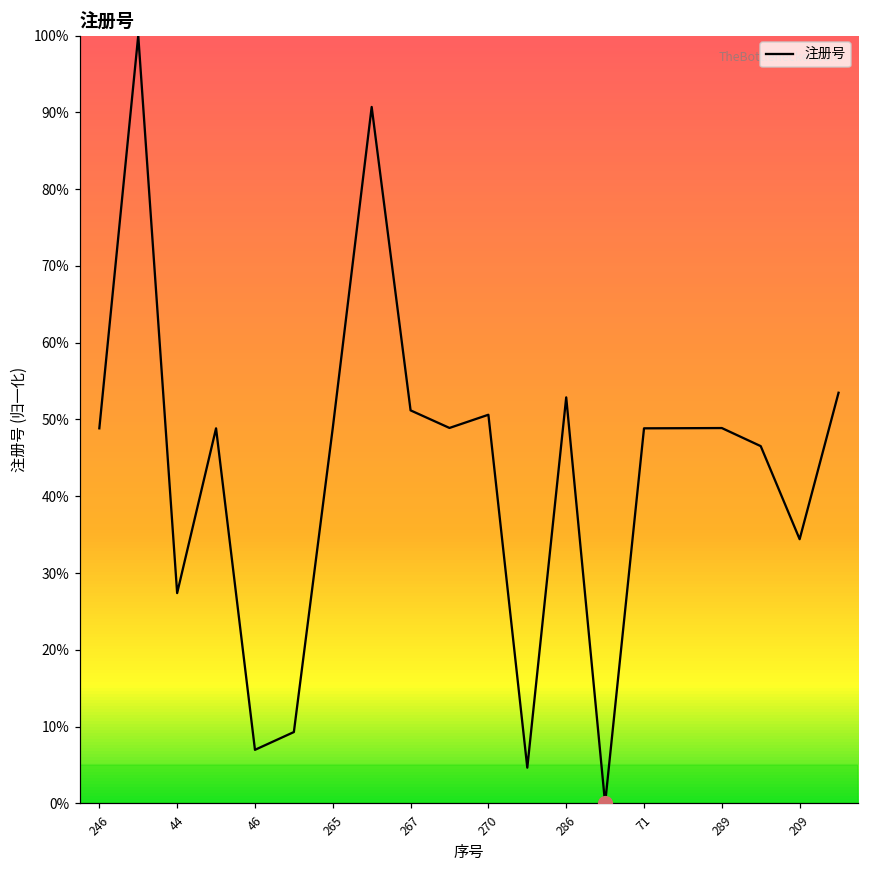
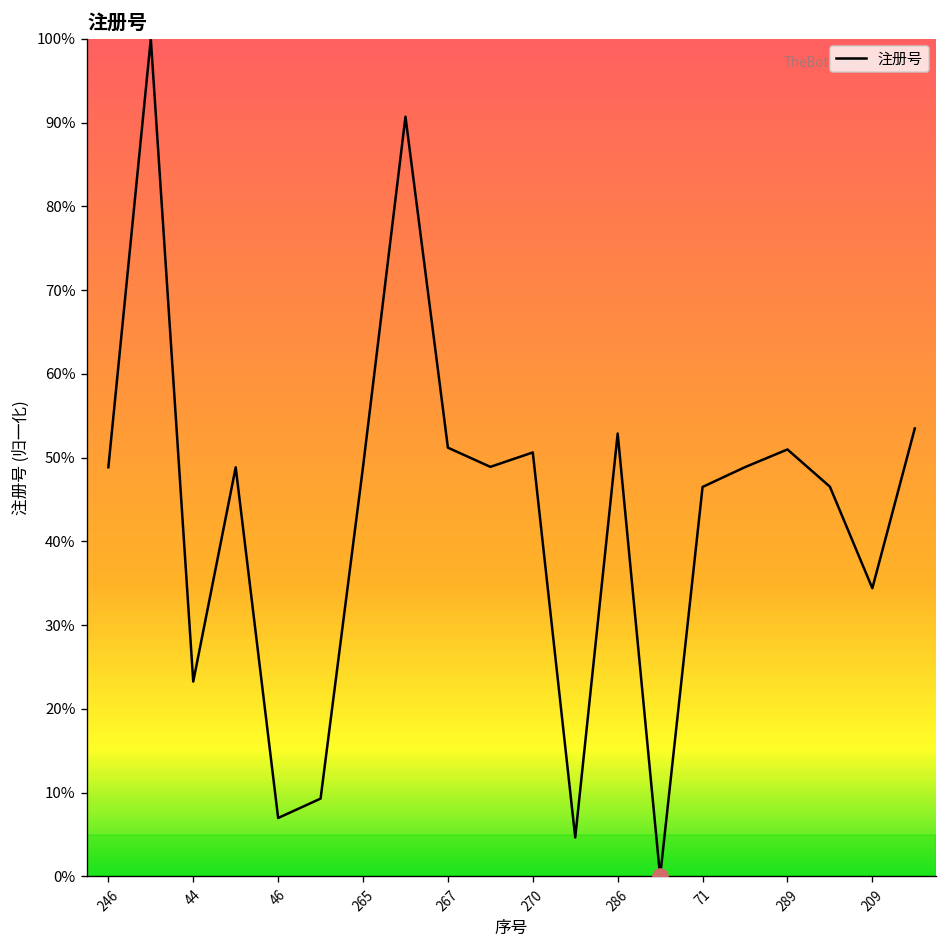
  {
    "注册号": {
      "246": "49%",
-     "44": "27%",
+     "44": "23%",
      "46": "7%",
      "265": "49%",
      "267": "51%",
      "270": "51%",
      "286": "53%",
-     "71": "49%",
-     "289": "49%",
+     "71": "46%",
+     "289": "51%",
      "209": "34%"
    }
  }
